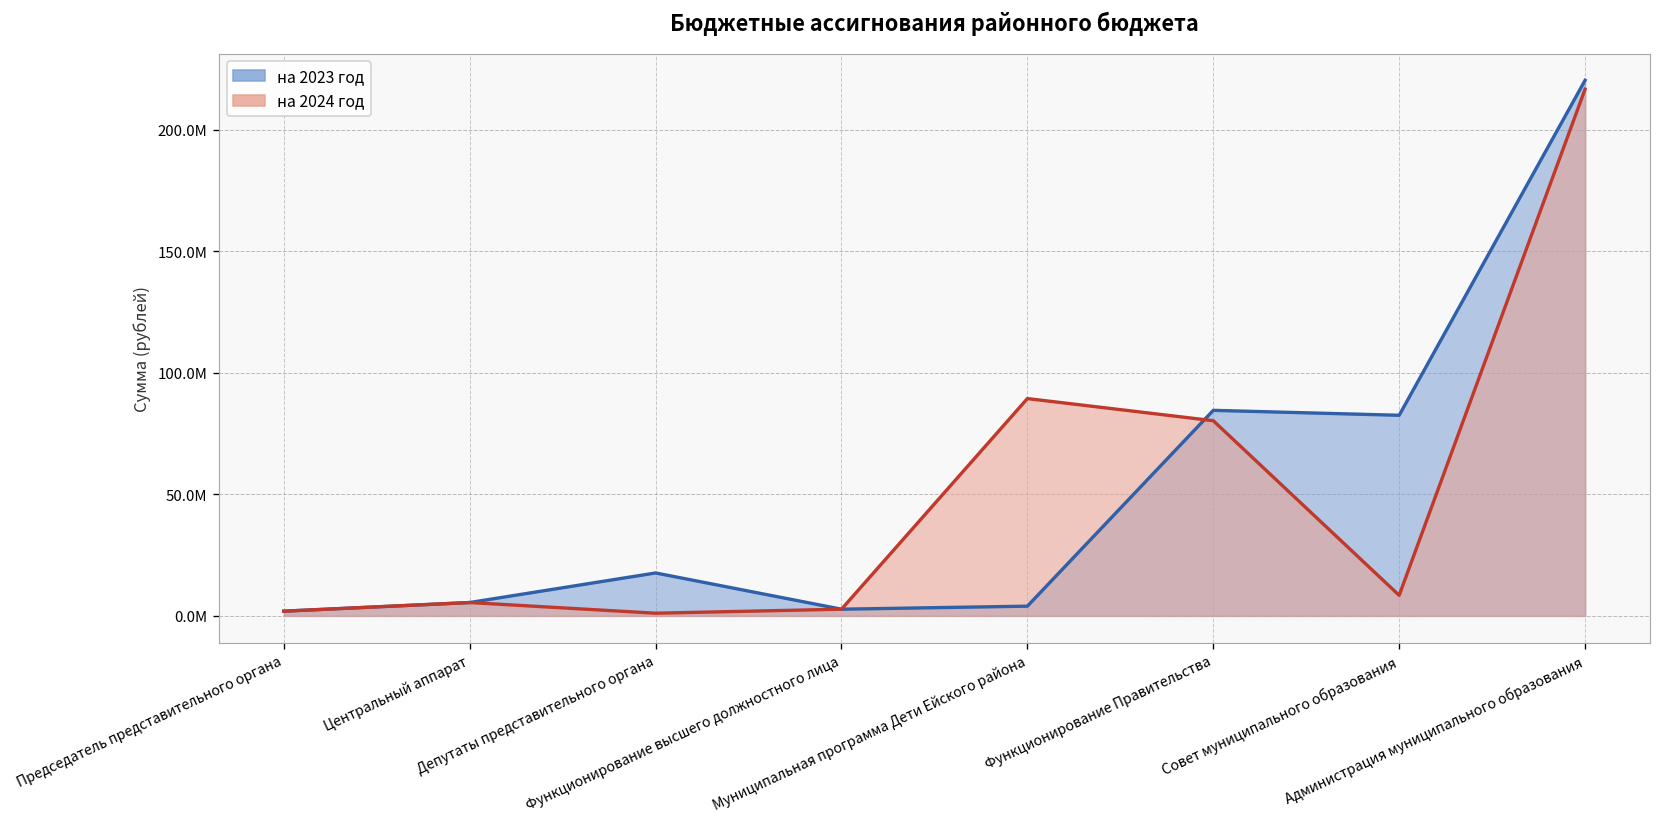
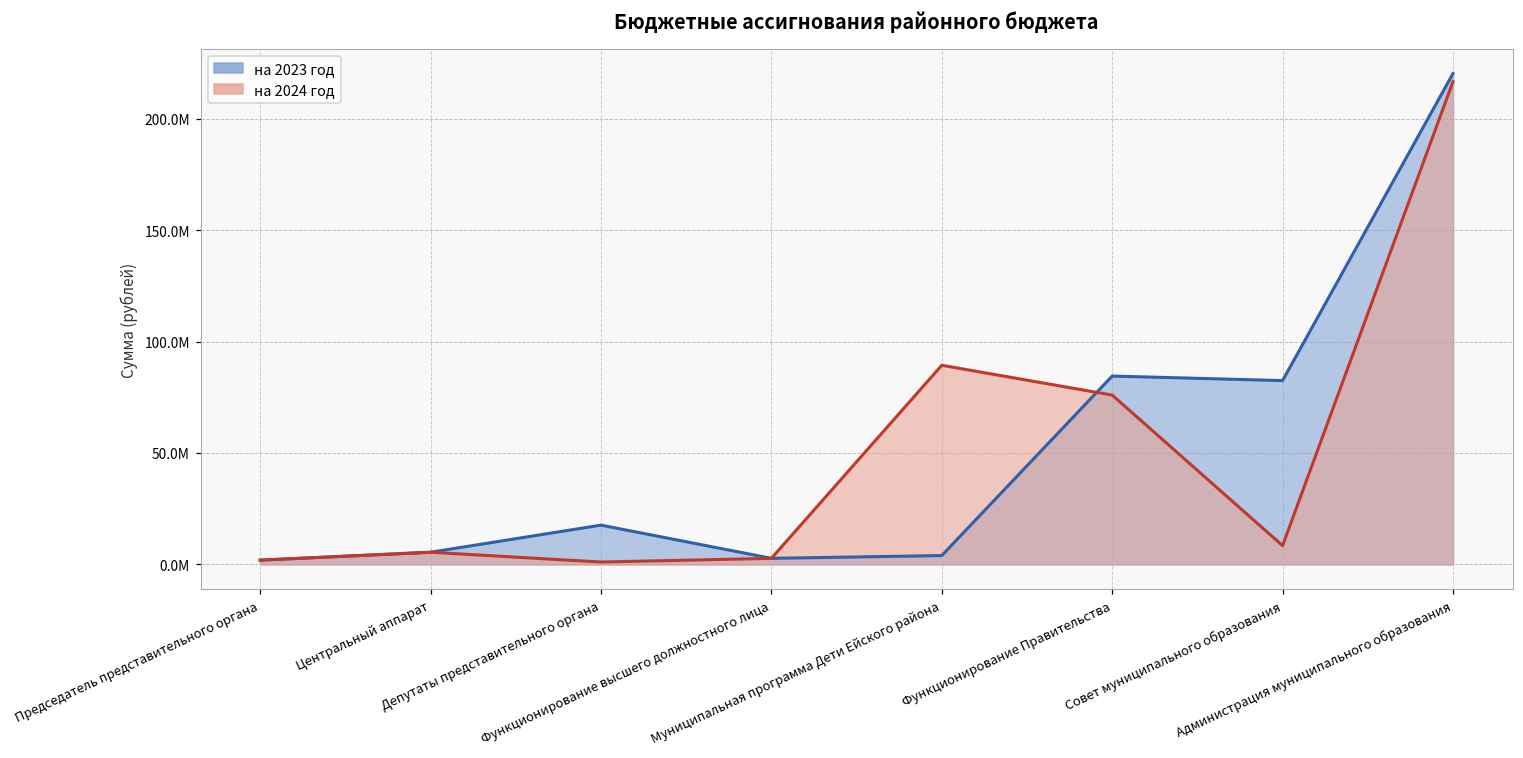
  {
    "на 2023 год": {
      "Депутаты представительного органа": 18000000,
      "Муниципальная программа Дети Ейского района": 4000000,
      "Функционирование Правительства": 85000000,
      "Совет муниципального образования": 82000000,
      "Администрация муниципального образования": 220000000
    },
    "на 2024 год": {
      "Депутаты представительного органа": 1000000,
      "Муниципальная программа Дети Ейского района": 89000000,
-     "Функционирование Правительства": 80000000,
+     "Функционирование Правительства": 76000000,
      "Совет муниципального образования": 8000000,
      "Администрация муниципального образования": 217000000
    }
  }
